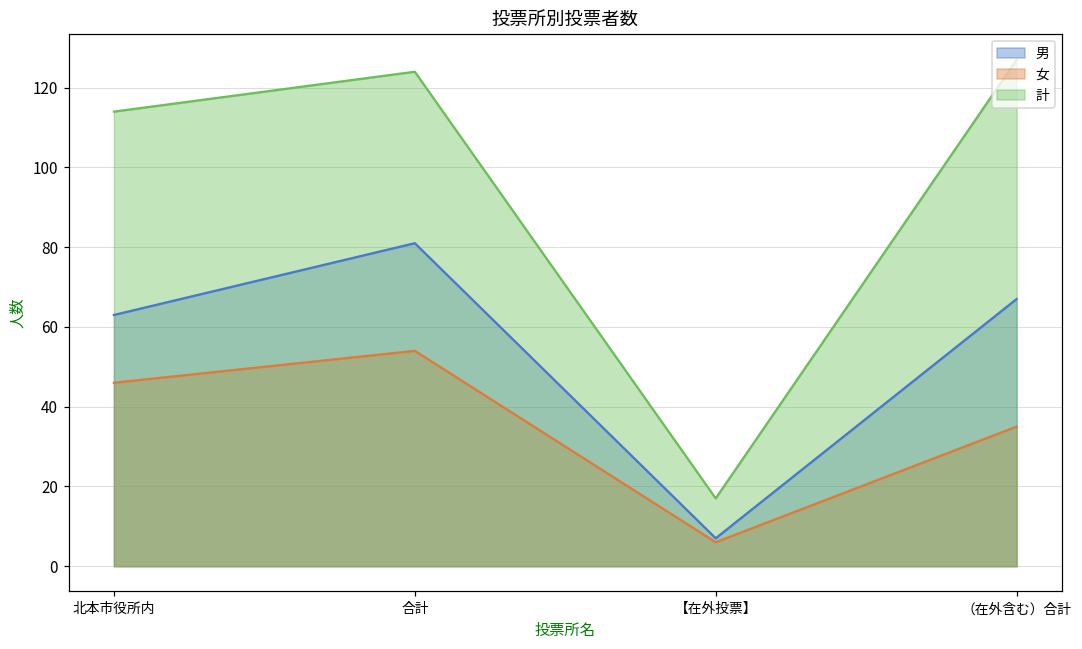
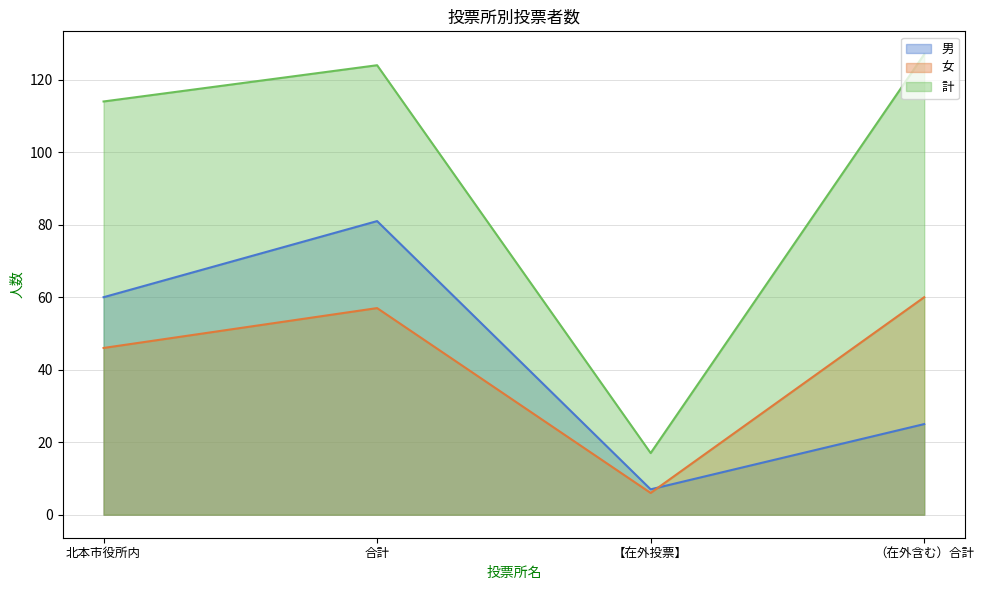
  {
    "男": {
-     "北本市役所内": 63,
+     "北本市役所内": 60,
      "合計": 81,
      "【在外投票】": 7,
-     "（在外含む）合計": 67
+     "（在外含む）合計": 25
    },
    "女": {
      "北本市役所内": 46,
-     "合計": 54,
+     "合計": 57,
      "【在外投票】": 6,
-     "（在外含む）合計": 35
+     "（在外含む）合計": 60
    },
    "計": {
      "北本市役所内": 114,
      "合計": 124,
      "【在外投票】": 17
    }
  }
